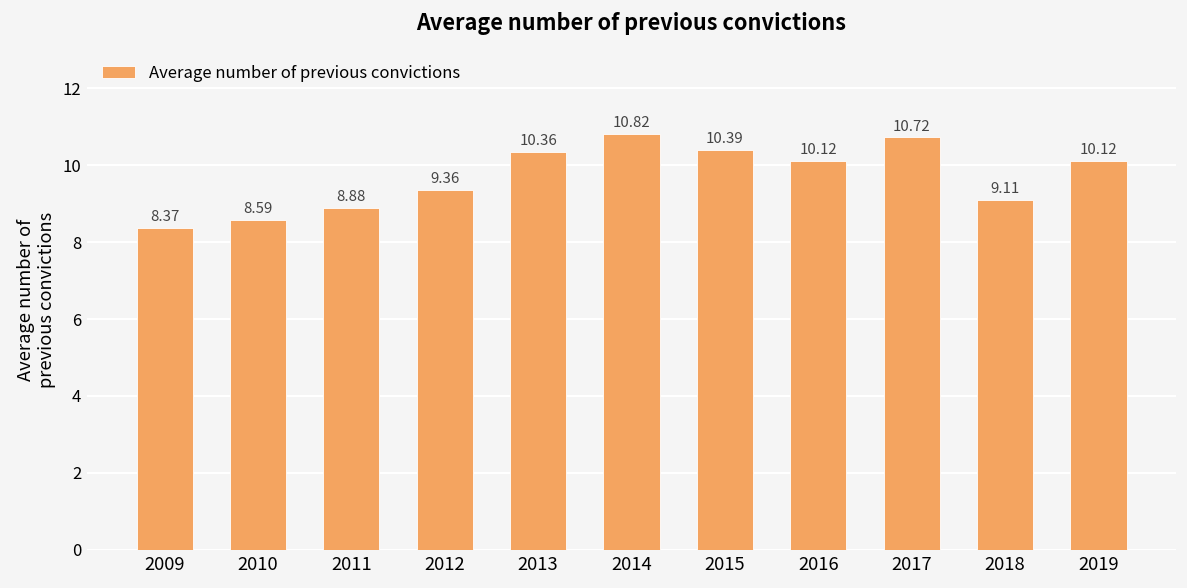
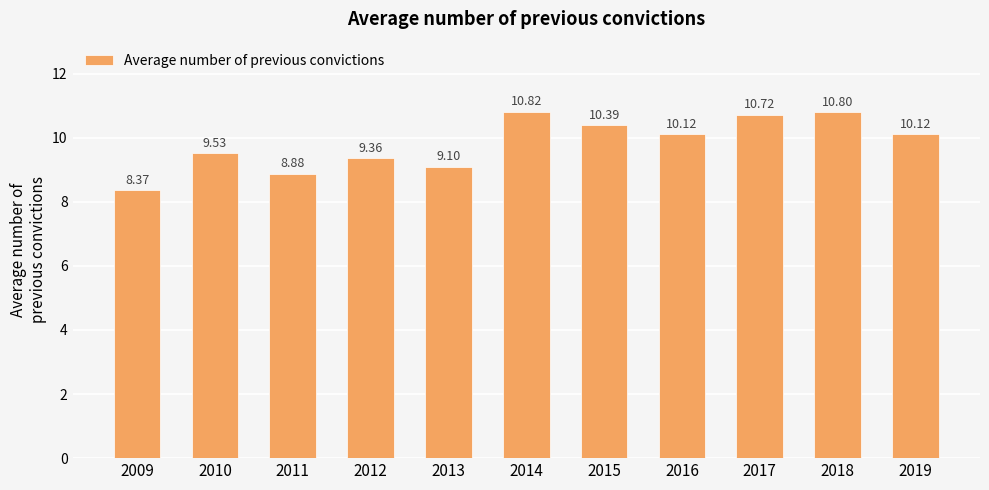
  {
    "2009": 8.37,
-   "2010": 8.59,
+   "2010": 9.53,
    "2011": 8.88,
    "2012": 9.36,
-   "2013": 10.36,
+   "2013": 9.10,
    "2014": 10.82,
    "2015": 10.39,
    "2016": 10.12,
    "2017": 10.72,
-   "2018": 9.11,
+   "2018": 10.80,
    "2019": 10.12
  }
